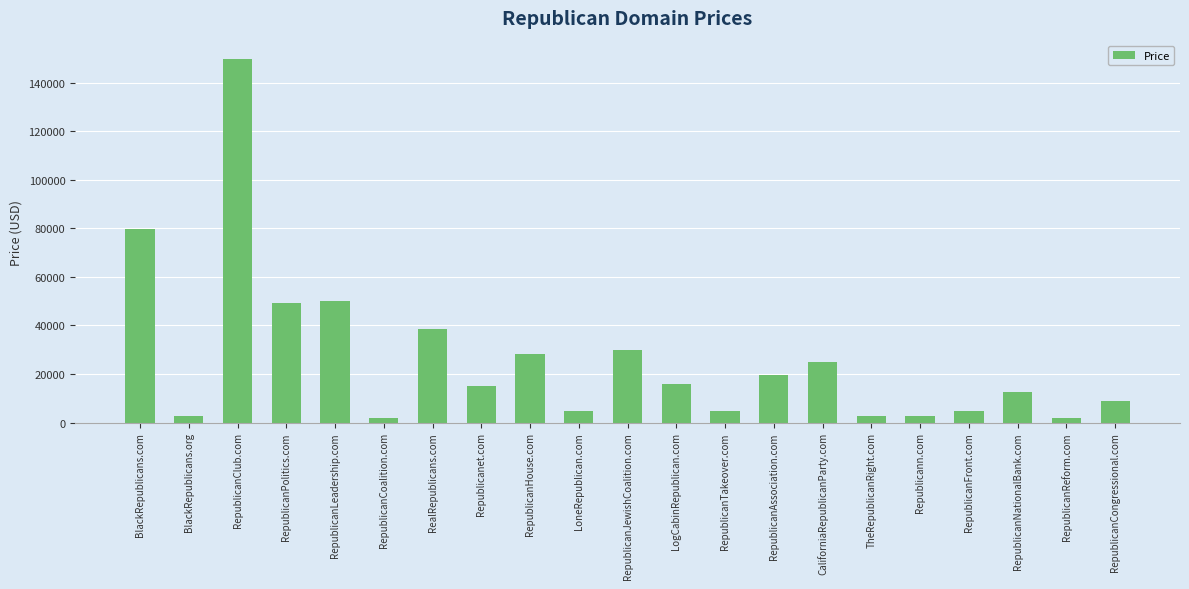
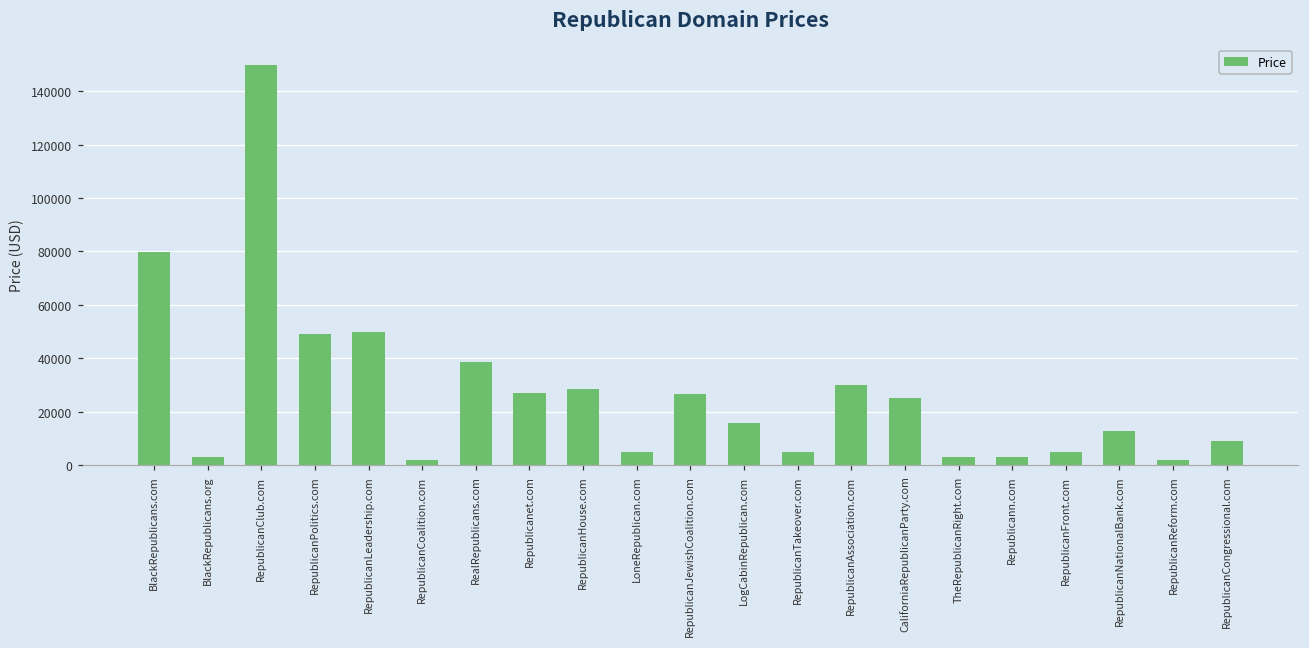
  {
    "BlackRepublicans.com": 80000,
    "BlackRepublicans.org": 3000,
    "RepublicanClub.com": 150000,
    "RepublicanPolitics.com": 49000,
    "RepublicanLeadership.com": 50000,
    "RepublicanCoalition.com": 2000,
    "RealRepublicans.com": 38000,
-   "Republicanet.com": 15000,
+   "Republicanet.com": 27000,
    "RepublicanHouse.com": 28000,
    "LoneRepublican.com": 5000,
-   "RepublicanJewishCoalition.com": 30000,
+   "RepublicanJewishCoalition.com": 27000,
    "LogCabinRepublican.com": 16000,
    "RepublicanTakeover.com": 5000,
-   "RepublicanAssociation.com": 20000,
+   "RepublicanAssociation.com": 30000,
    "CaliforniaRepublicanParty.com": 25000,
    "TheRepublicanRight.com": 3000,
    "Republicann.com": 3000,
    "RepublicanFront.com": 5000,
    "RepublicanNationalBank.com": 13000,
    "RepublicanReform.com": 2000,
    "RepublicanCongressional.com": 9000
  }
